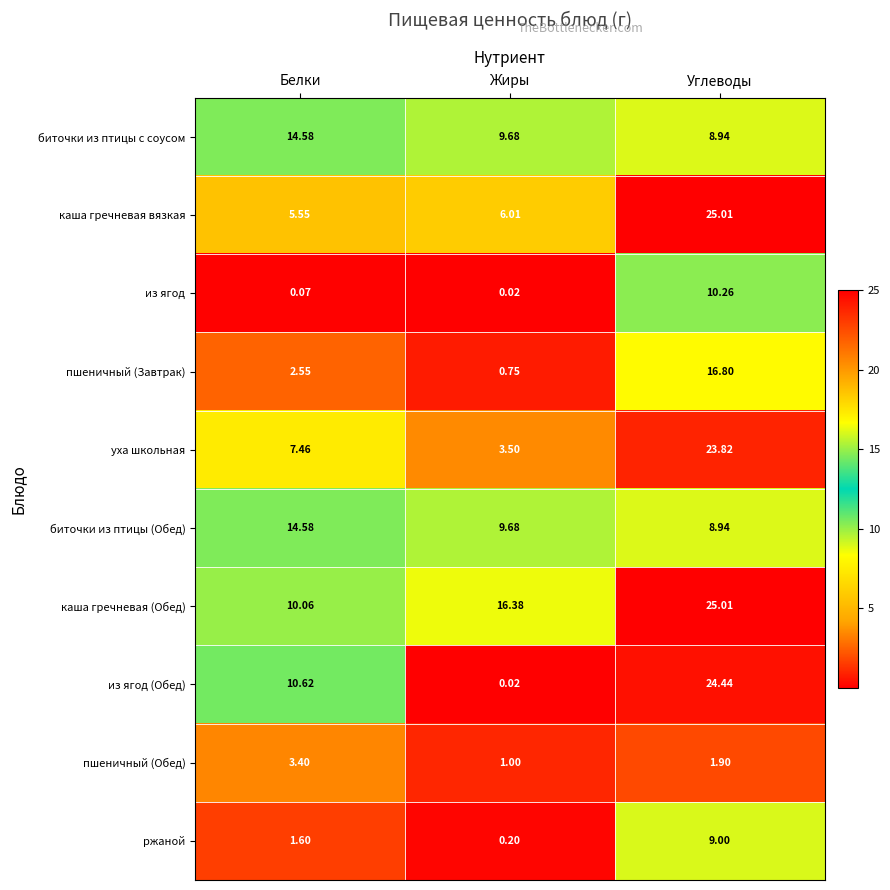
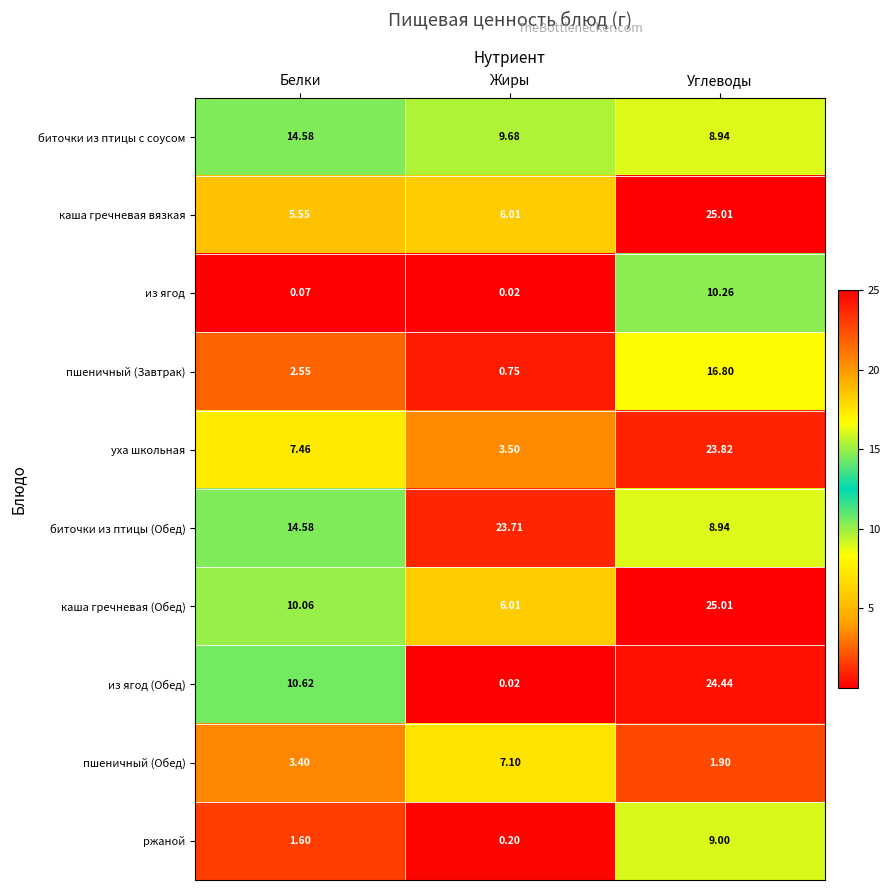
  {
    "биточки из птицы с соусом": {
      "Белки": 14.58,
      "Жиры": 9.68,
      "Углеводы": 8.94
    },
    "каша гречневая вязкая": {
      "Белки": 5.55,
      "Жиры": 6.01,
      "Углеводы": 25.01
    },
    "из ягод": {
      "Белки": 0.07,
      "Жиры": 0.02,
      "Углеводы": 10.26
    },
    "пшеничный (Завтрак)": {
      "Белки": 2.55,
      "Жиры": 0.75,
      "Углеводы": 16.80
    },
    "уха школьная": {
      "Белки": 7.46,
      "Жиры": 3.50,
      "Углеводы": 23.82
    },
    "биточки из птицы (Обед)": {
      "Белки": 14.58,
-     "Жиры": 9.68,
+     "Жиры": 23.71,
      "Углеводы": 8.94
    },
    "каша гречневая (Обед)": {
      "Белки": 10.06,
-     "Жиры": 16.38,
+     "Жиры": 6.01,
      "Углеводы": 25.01
    },
    "из ягод (Обед)": {
      "Белки": 10.62,
      "Жиры": 0.02,
      "Углеводы": 24.44
    },
    "пшеничный (Обед)": {
      "Белки": 3.40,
-     "Жиры": 1.00,
+     "Жиры": 7.10,
      "Углеводы": 1.90
    },
    "ржаной": {
      "Белки": 1.60,
      "Жиры": 0.20,
      "Углеводы": 9.00
    }
  }
